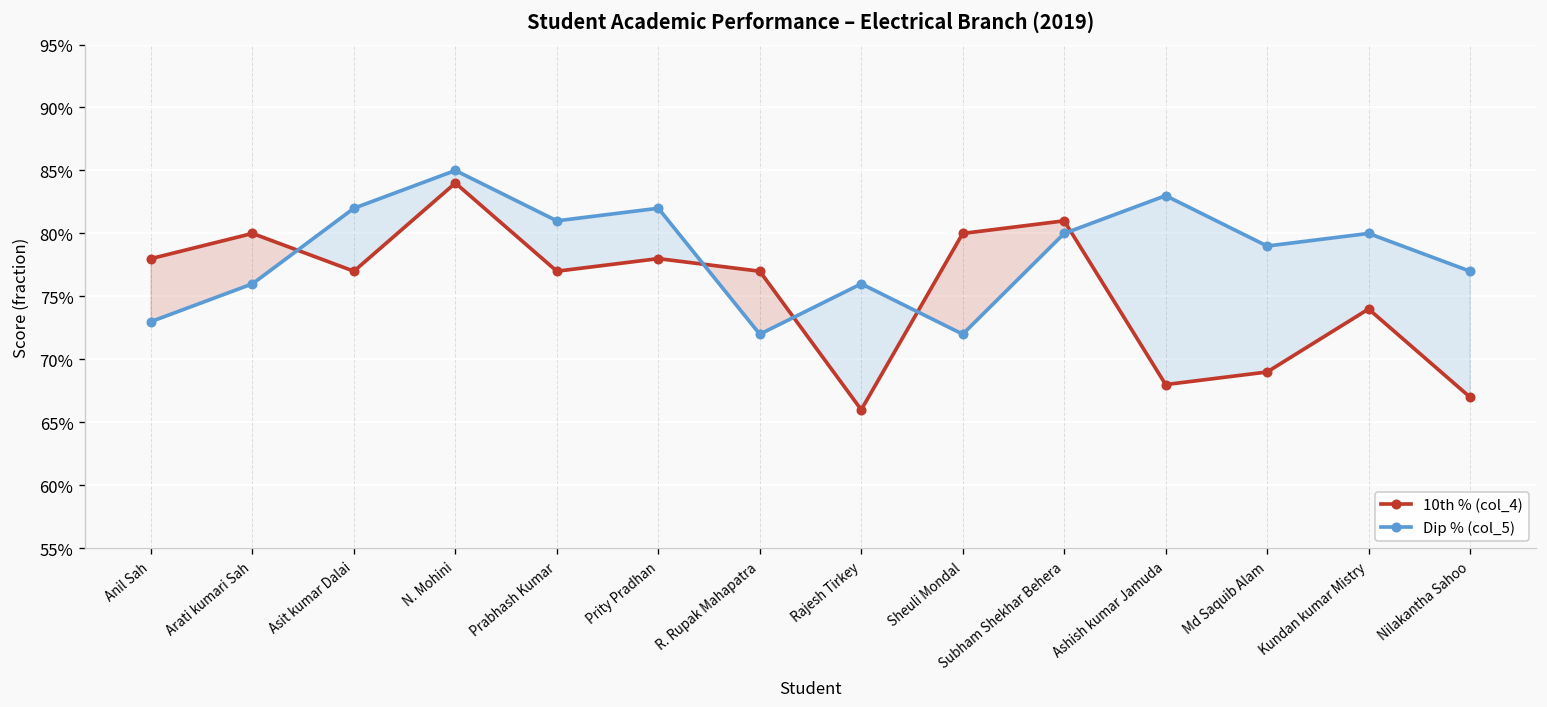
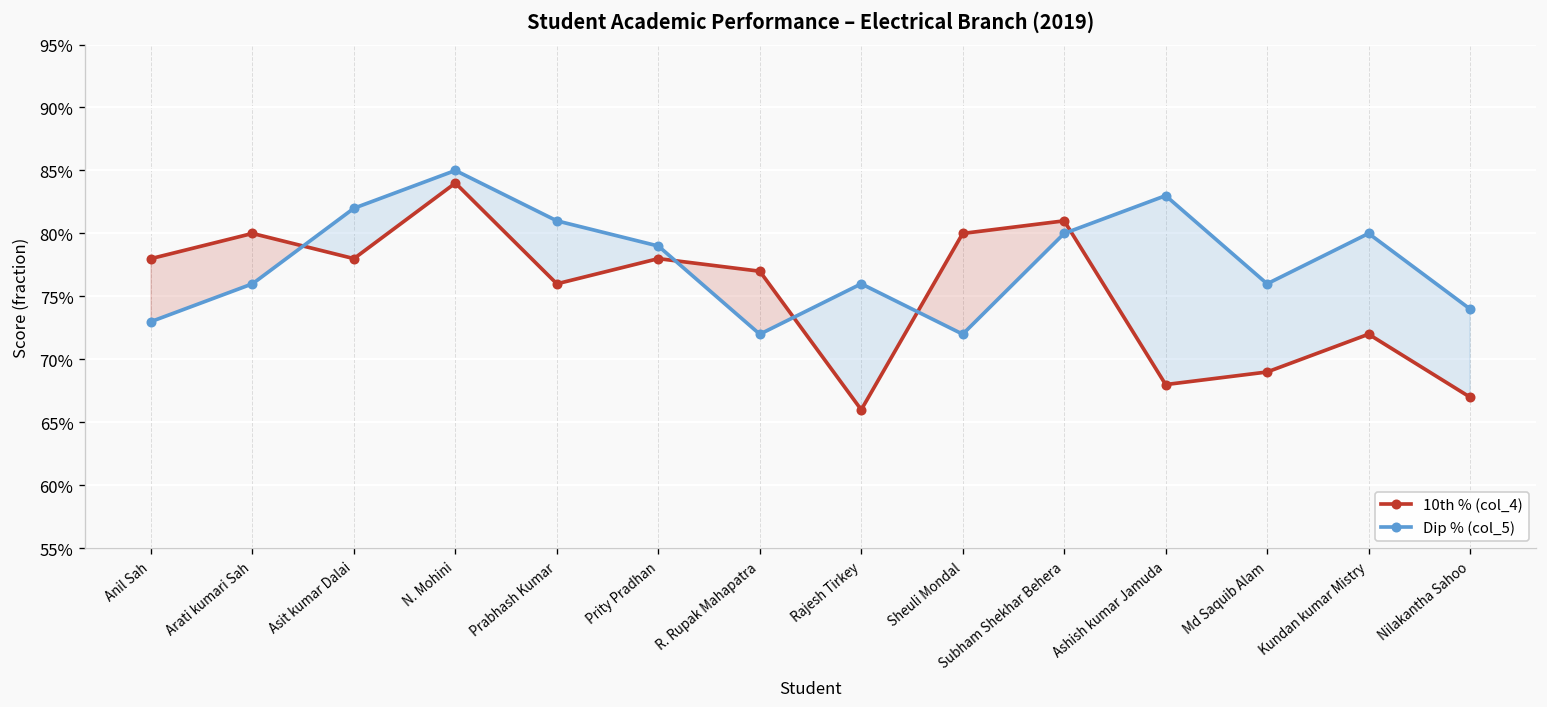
  {
    "10th % (col_4)": {
      "Anil Sah": "78.0%",
      "Arati kumari Sah": "80.0%",
-     "Asit kumar Dalai": "77.0%",
+     "Asit kumar Dalai": "78.0%",
      "N. Mohini": "84.0%",
-     "Prabhash Kumar": "77.0%",
+     "Prabhash Kumar": "76.0%",
      "Prity Pradhan": "78.0%",
      "R. Rupak Mahapatra": "77.0%",
      "Rajesh Tirkey": "66.0%",
      "Sheuli Mondal": "80.0%",
      "Subham Shekhar Behera": "81.0%",
      "Ashish kumar Jamuda": "68.0%",
      "Md Saquib Alam": "69.0%",
-     "Kundan kumar Mistry": "74.0%",
+     "Kundan kumar Mistry": "72.0%",
      "Nilakantha Sahoo": "67.0%"
    },
    "Dip % (col_5)": {
      "Anil Sah": "73.0%",
      "Arati kumari Sah": "76.0%",
      "Asit kumar Dalai": "82.0%",
      "N. Mohini": "85.0%",
      "Prabhash Kumar": "81.0%",
-     "Prity Pradhan": "82.0%",
+     "Prity Pradhan": "79.0%",
      "R. Rupak Mahapatra": "72.0%",
      "Rajesh Tirkey": "76.0%",
      "Sheuli Mondal": "72.0%",
      "Subham Shekhar Behera": "80.0%",
      "Ashish kumar Jamuda": "83.0%",
-     "Md Saquib Alam": "79.0%",
+     "Md Saquib Alam": "76.0%",
      "Kundan kumar Mistry": "80.0%",
-     "Nilakantha Sahoo": "77.0%"
+     "Nilakantha Sahoo": "74.0%"
    }
  }
